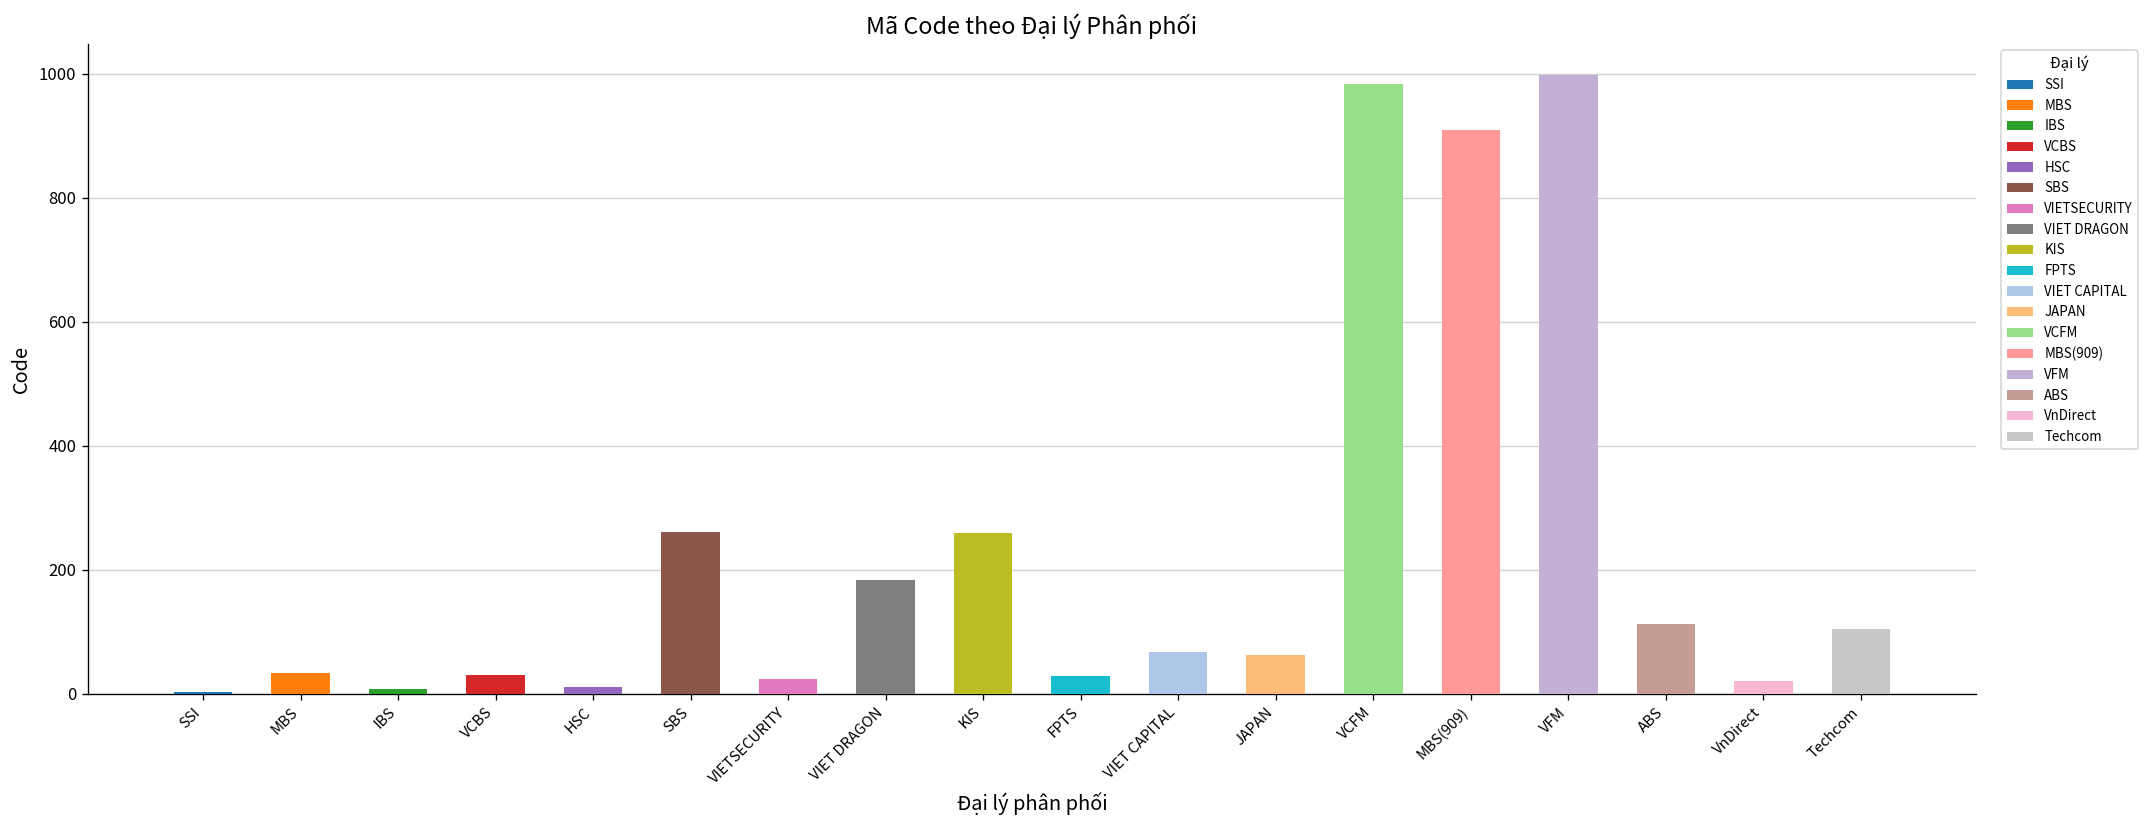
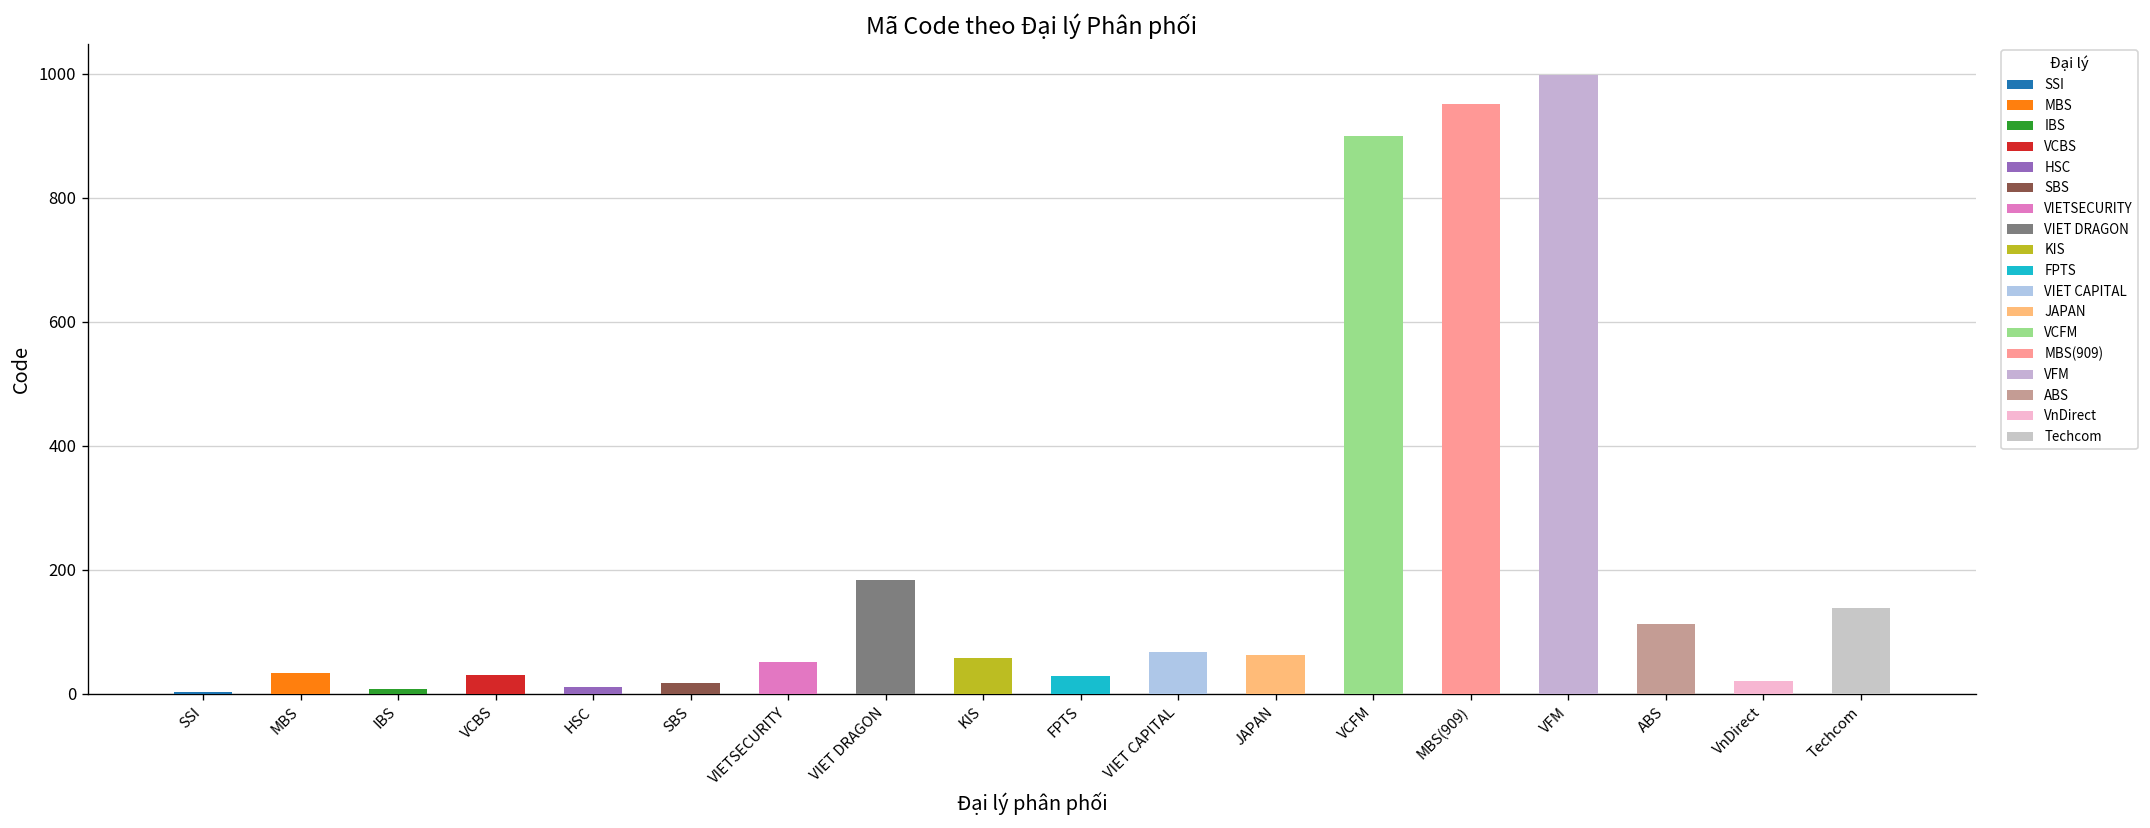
  {
    "MBS": 30,
    "IBS": 10,
    "VCBS": 30,
    "HSC": 10,
-   "SBS": 260,
-   "VIETSECURITY": 20,
+   "SBS": 20,
+   "VIETSECURITY": 50,
    "VIET DRAGON": 180,
-   "KIS": 260,
+   "KIS": 60,
    "FPTS": 30,
    "VIET CAPITAL": 70,
    "JAPAN": 60,
-   "VCFM": 980,
-   "MBS(909)": 910,
+   "VCFM": 900,
+   "MBS(909)": 950,
    "VFM": 1000,
    "ABS": 110,
    "VnDirect": 20,
-   "Techcom": 110
+   "Techcom": 140
  }
